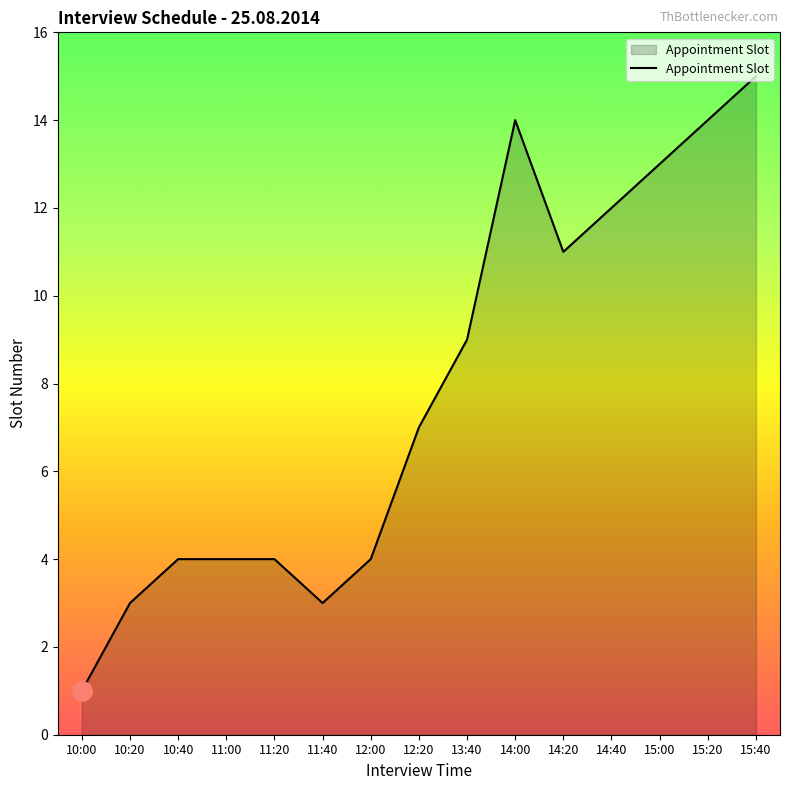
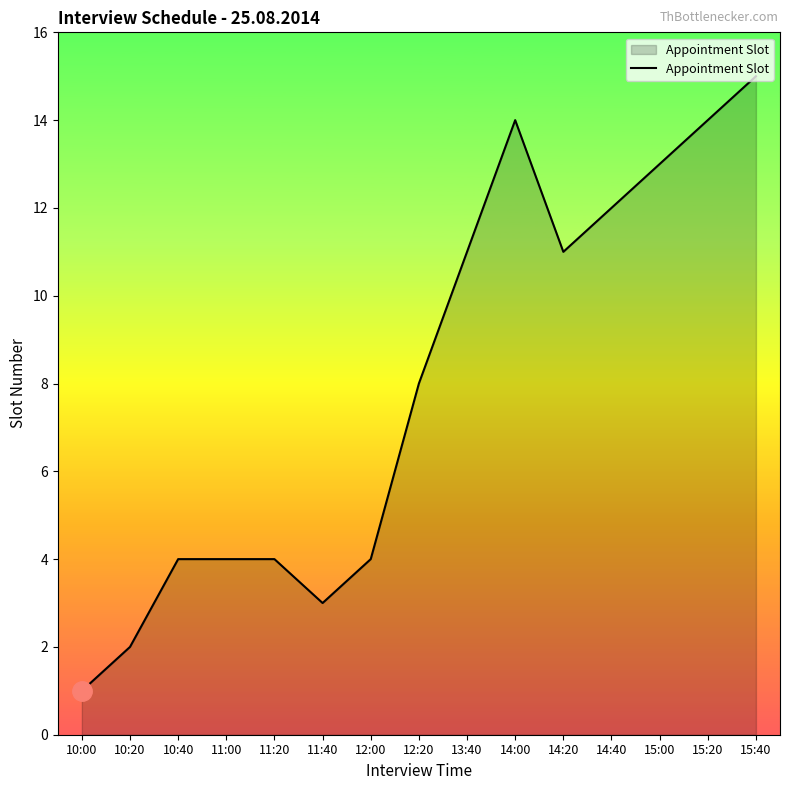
  {
    "Appointment Slot": {
-     "10:20": 3,
+     "10:20": 2,
      "10:40": 4,
      "11:00": 4,
      "11:20": 4,
      "11:40": 3,
      "12:00": 4,
-     "12:20": 7,
-     "13:40": 9,
+     "12:20": 8,
+     "13:40": 11,
      "14:00": 14,
      "14:20": 11,
      "14:40": 12,
      "15:00": 13,
      "15:20": 14
    }
  }
